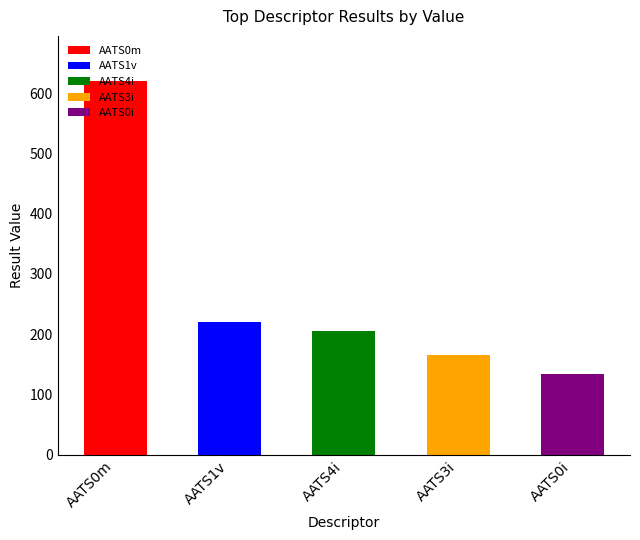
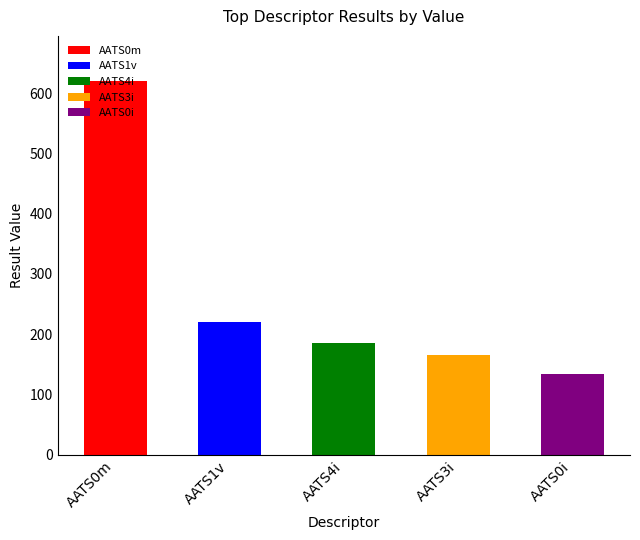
  {
    "AATS0m": 620,
    "AATS1v": 220,
-   "AATS4i": 210,
+   "AATS4i": 180,
    "AATS3i": 170,
    "AATS0i": 130
  }
